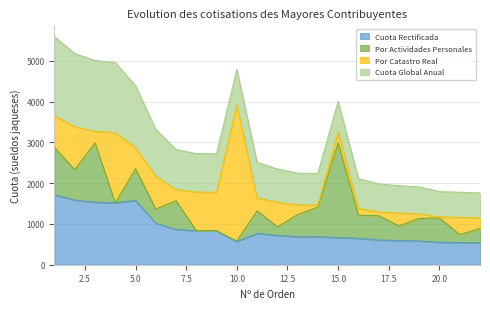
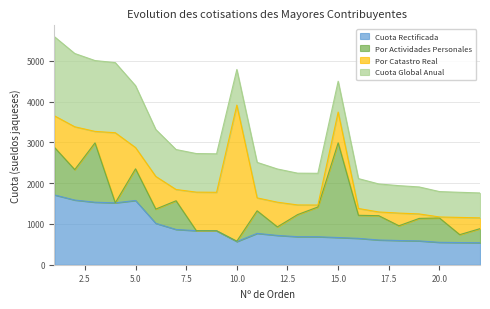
  {
    "Cuota Rectificada": {
      "5.0": 1600,
      "15.0": 700,
      "20.0": 500
    },
    "Por Actividades Personales": {
      "5.0": 800,
      "15.0": 2300
    },
    "Por Catastro Real": {
      "5.0": 500,
      "10.0": 3300,
-     "15.0": 300
+     "15.0": 800
    },
    "Cuota Global Anual": {
      "5.0": 1500,
      "10.0": 900,
      "15.0": 800,
      "20.0": 600
    }
  }
